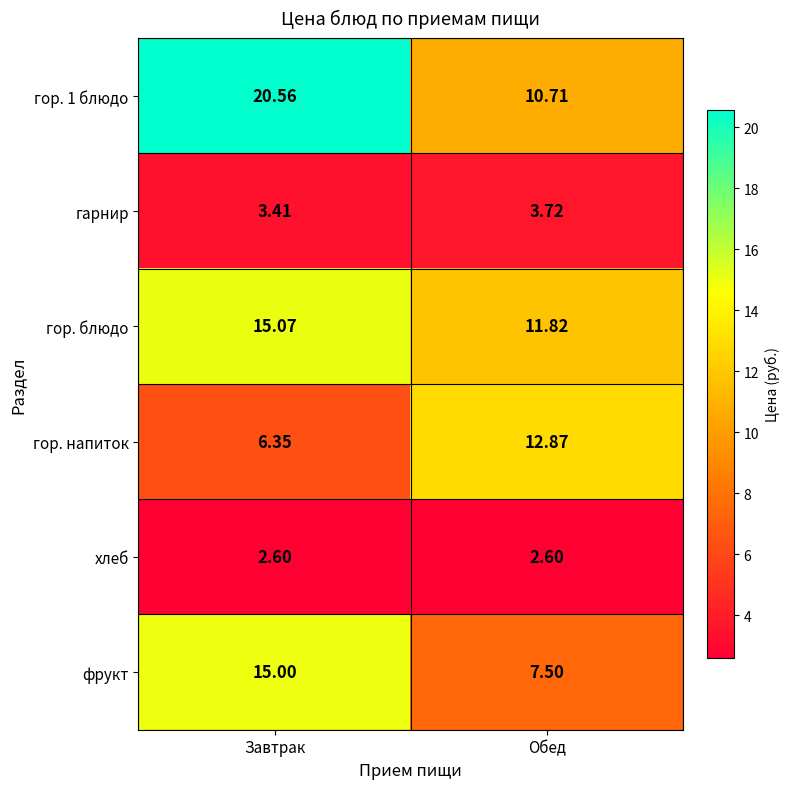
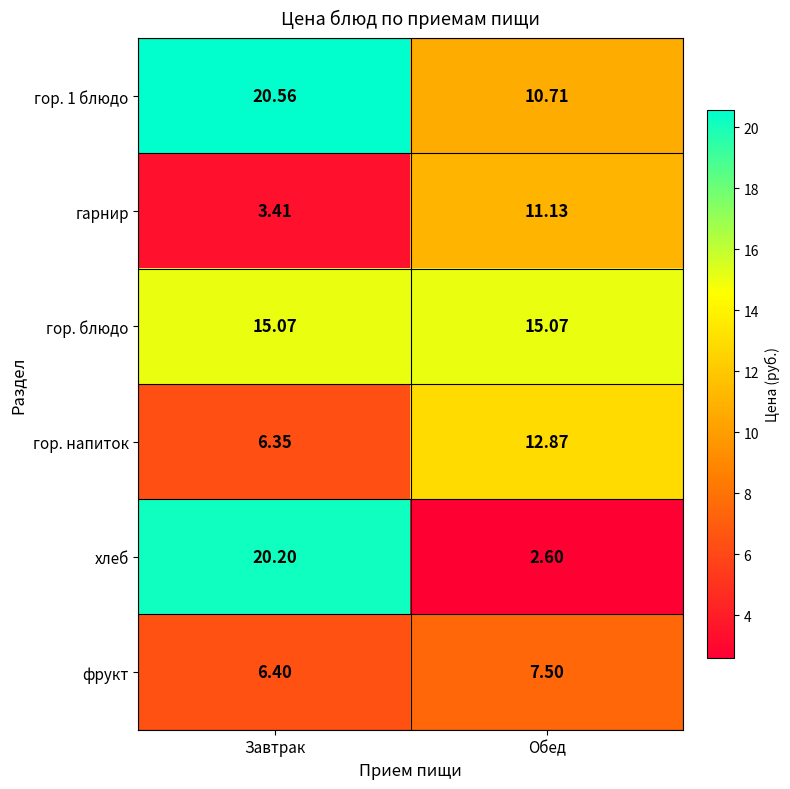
  {
    "гор. 1 блюдо": {
      "Завтрак": 20.56,
      "Обед": 10.71
    },
    "гарнир": {
      "Завтрак": 3.41,
-     "Обед": 3.72
+     "Обед": 11.13
    },
    "гор. блюдо": {
      "Завтрак": 15.07,
-     "Обед": 11.82
+     "Обед": 15.07
    },
    "гор. напиток": {
      "Завтрак": 6.35,
      "Обед": 12.87
    },
    "хлеб": {
-     "Завтрак": 2.60,
+     "Завтрак": 20.20,
      "Обед": 2.60
    },
    "фрукт": {
-     "Завтрак": 15.00,
+     "Завтрак": 6.40,
      "Обед": 7.50
    }
  }
